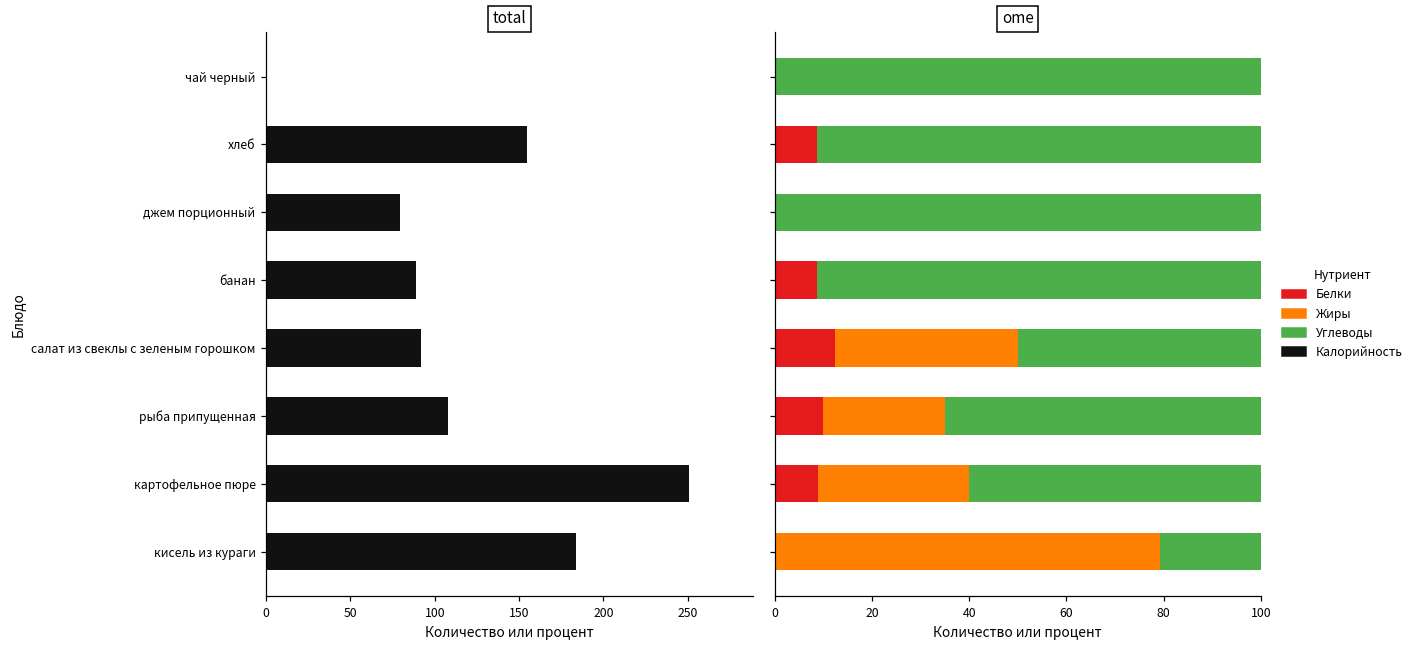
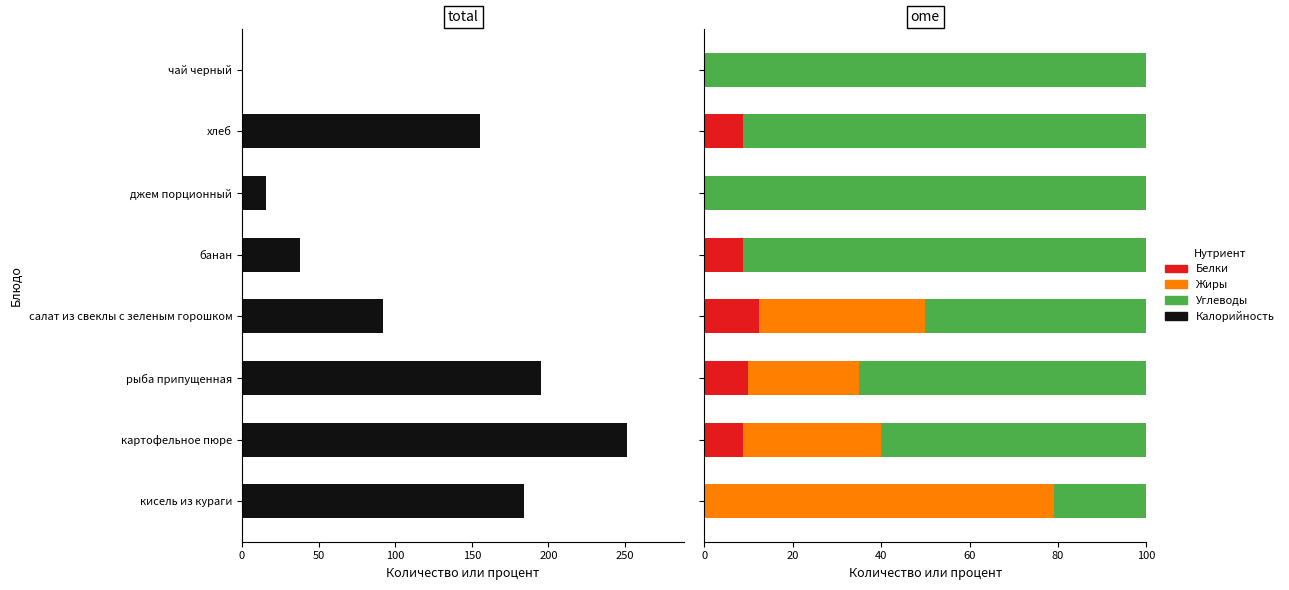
  {
    "total": {
      "чай черный": 0,
      "хлеб": 155,
-     "джем порционный": 80,
-     "банан": 89,
+     "джем порционный": 16,
+     "банан": 38,
      "салат из свеклы с зеленым горошком": 92,
-     "рыба припущенная": 108,
+     "рыба припущенная": 195,
      "картофельное пюре": 251,
      "кисель из кураги": 184
    }
  }
